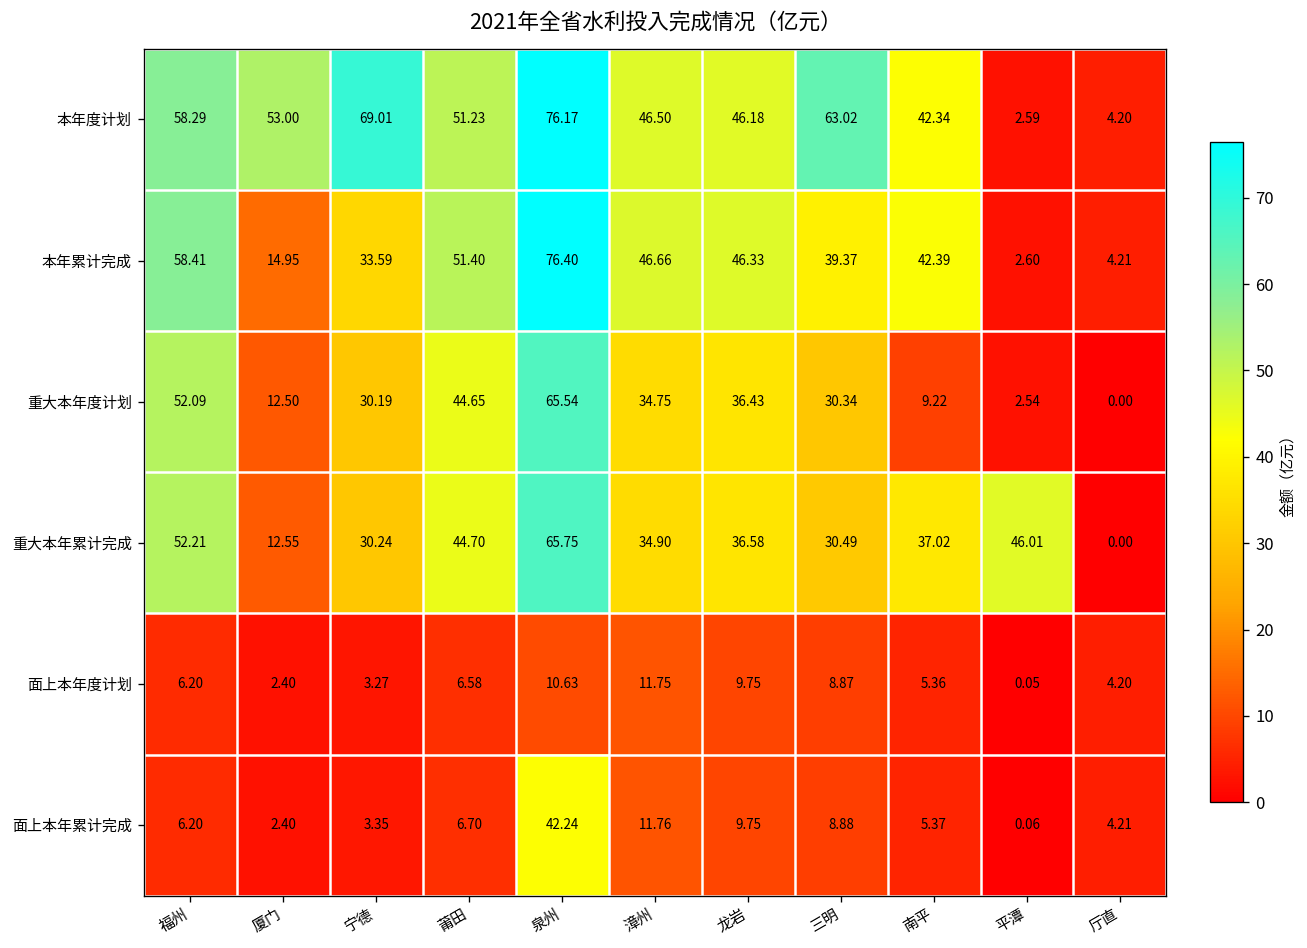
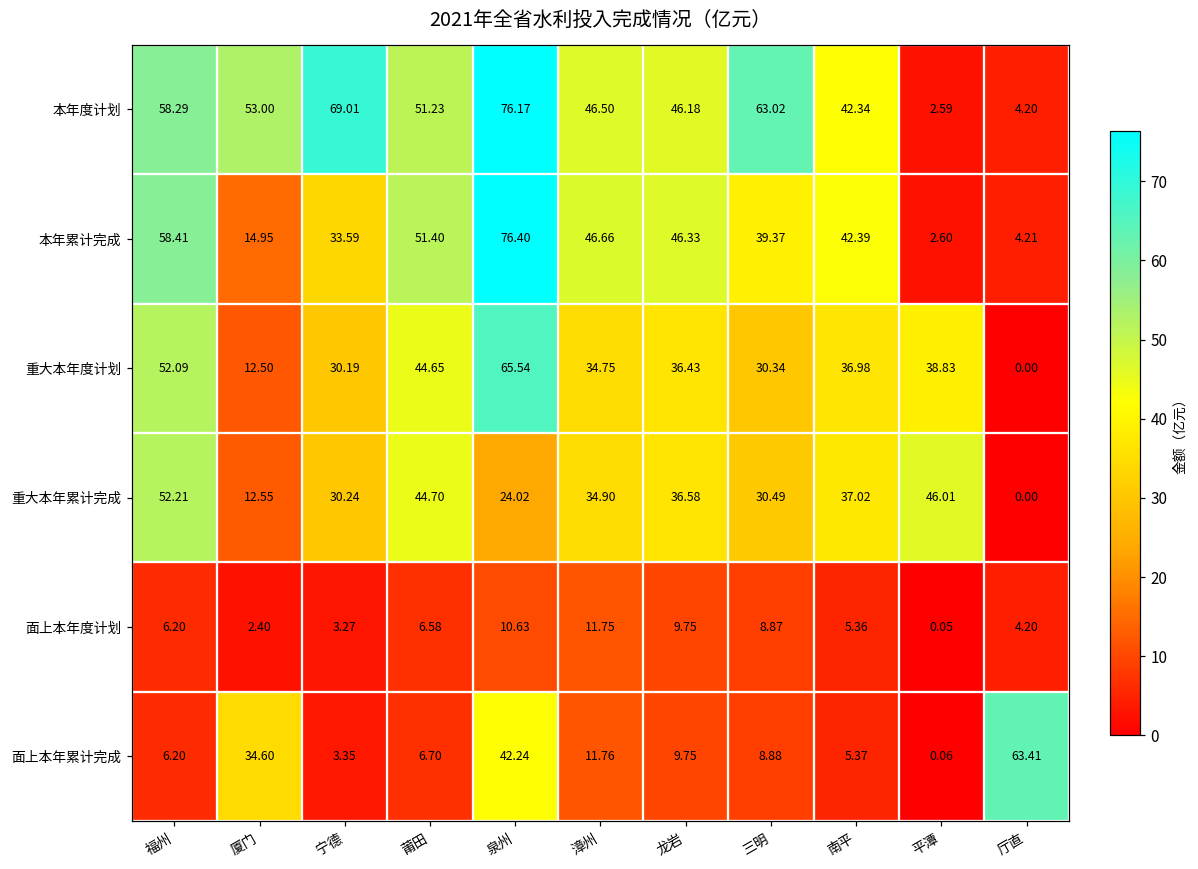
  {
    "本年度计划": {
      "福州": 58.29,
      "厦门": 53.00,
      "宁德": 69.01,
      "莆田": 51.23,
      "泉州": 76.17,
      "漳州": 46.50,
      "龙岩": 46.18,
      "三明": 63.02,
      "南平": 42.34,
      "平潭": 2.59,
      "厅直": 4.20
    },
    "本年累计完成": {
      "福州": 58.41,
      "厦门": 14.95,
      "宁德": 33.59,
      "莆田": 51.40,
      "泉州": 76.40,
      "漳州": 46.66,
      "龙岩": 46.33,
      "三明": 39.37,
      "南平": 42.39,
      "平潭": 2.60,
      "厅直": 4.21
    },
    "重大本年度计划": {
      "福州": 52.09,
      "厦门": 12.50,
      "宁德": 30.19,
      "莆田": 44.65,
      "泉州": 65.54,
      "漳州": 34.75,
      "龙岩": 36.43,
      "三明": 30.34,
-     "南平": 9.22,
-     "平潭": 2.54,
+     "南平": 36.98,
+     "平潭": 38.83,
      "厅直": 0.00
    },
    "重大本年累计完成": {
      "福州": 52.21,
      "厦门": 12.55,
      "宁德": 30.24,
      "莆田": 44.70,
-     "泉州": 65.75,
+     "泉州": 24.02,
      "漳州": 34.90,
      "龙岩": 36.58,
      "三明": 30.49,
      "南平": 37.02,
      "平潭": 46.01,
      "厅直": 0.00
    },
    "面上本年度计划": {
      "福州": 6.20,
      "厦门": 2.40,
      "宁德": 3.27,
      "莆田": 6.58,
      "泉州": 10.63,
      "漳州": 11.75,
      "龙岩": 9.75,
      "三明": 8.87,
      "南平": 5.36,
      "平潭": 0.05,
      "厅直": 4.20
    },
    "面上本年累计完成": {
      "福州": 6.20,
-     "厦门": 2.40,
+     "厦门": 34.60,
      "宁德": 3.35,
      "莆田": 6.70,
      "泉州": 42.24,
      "漳州": 11.76,
      "龙岩": 9.75,
      "三明": 8.88,
      "南平": 5.37,
      "平潭": 0.06,
-     "厅直": 4.21
+     "厅直": 63.41
    }
  }
